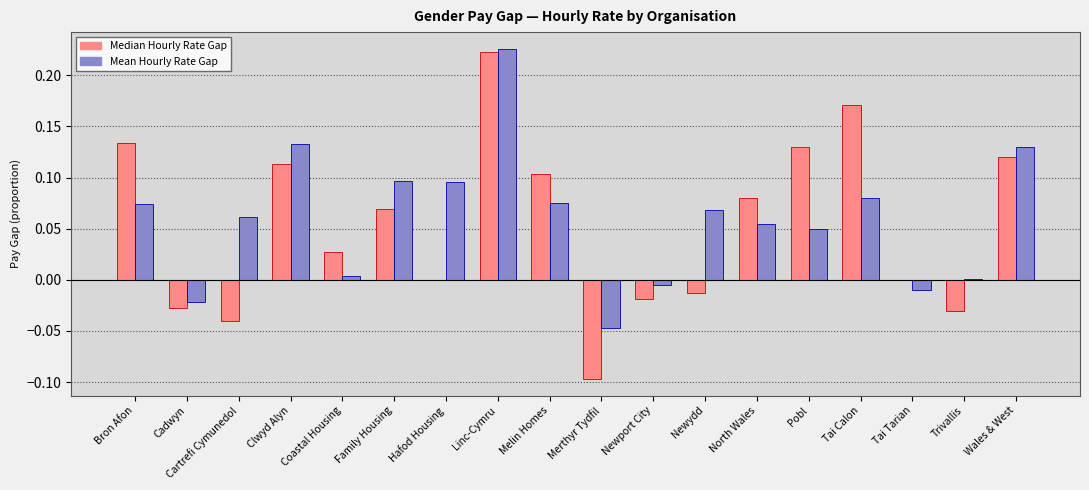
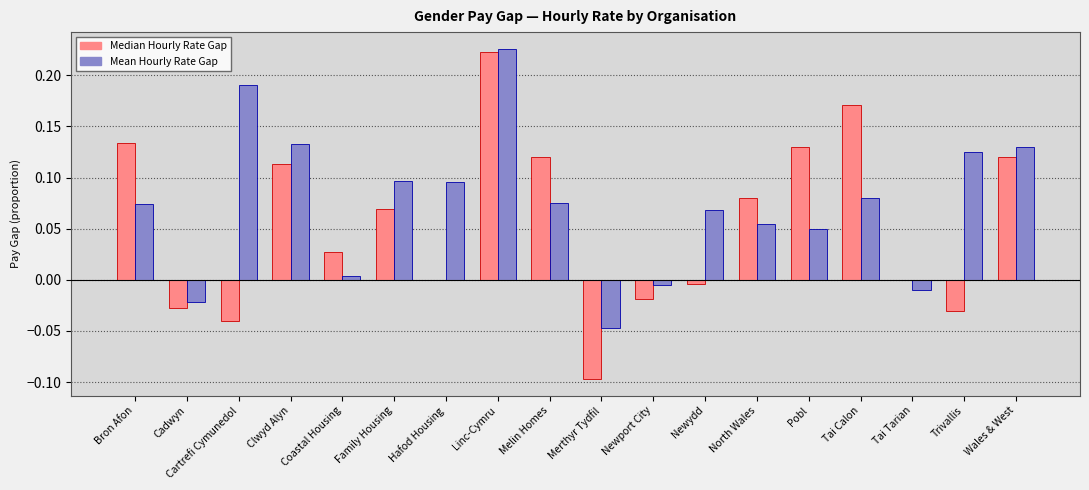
  {
    "Median Hourly Rate Gap": {
      "Bron Afon": 0.134,
      "Cadwyn": -0.027,
      "Cartrefi Cymunedol": -0.040,
      "Clwyd Alyn": 0.113,
      "Coastal Housing": 0.027,
      "Family Housing": 0.069,
      "Hafod Housing": 0.000,
      "Linc-Cymru": 0.223,
-     "Melin Homes": 0.104,
+     "Melin Homes": 0.120,
      "Merthyr Tydfil": -0.097,
      "Newport City": -0.019,
-     "Newydd": -0.013,
+     "Newydd": -0.004,
      "North Wales": 0.080,
      "Pobl": 0.130,
      "Tai Calon": 0.171,
      "Tai Tarian": 0.000,
      "Trivallis": -0.030,
      "Wales & West": 0.120
    },
    "Mean Hourly Rate Gap": {
      "Bron Afon": 0.074,
      "Cadwyn": -0.022,
-     "Cartrefi Cymunedol": 0.061,
+     "Cartrefi Cymunedol": 0.190,
      "Clwyd Alyn": 0.133,
      "Coastal Housing": 0.004,
      "Family Housing": 0.097,
      "Hafod Housing": 0.096,
      "Linc-Cymru": 0.226,
      "Melin Homes": 0.075,
      "Merthyr Tydfil": -0.047,
      "Newport City": -0.005,
      "Newydd": 0.068,
      "North Wales": 0.055,
      "Pobl": 0.050,
      "Tai Calon": 0.080,
      "Tai Tarian": -0.010,
-     "Trivallis": 0.001,
+     "Trivallis": 0.125,
      "Wales & West": 0.130
    }
  }
